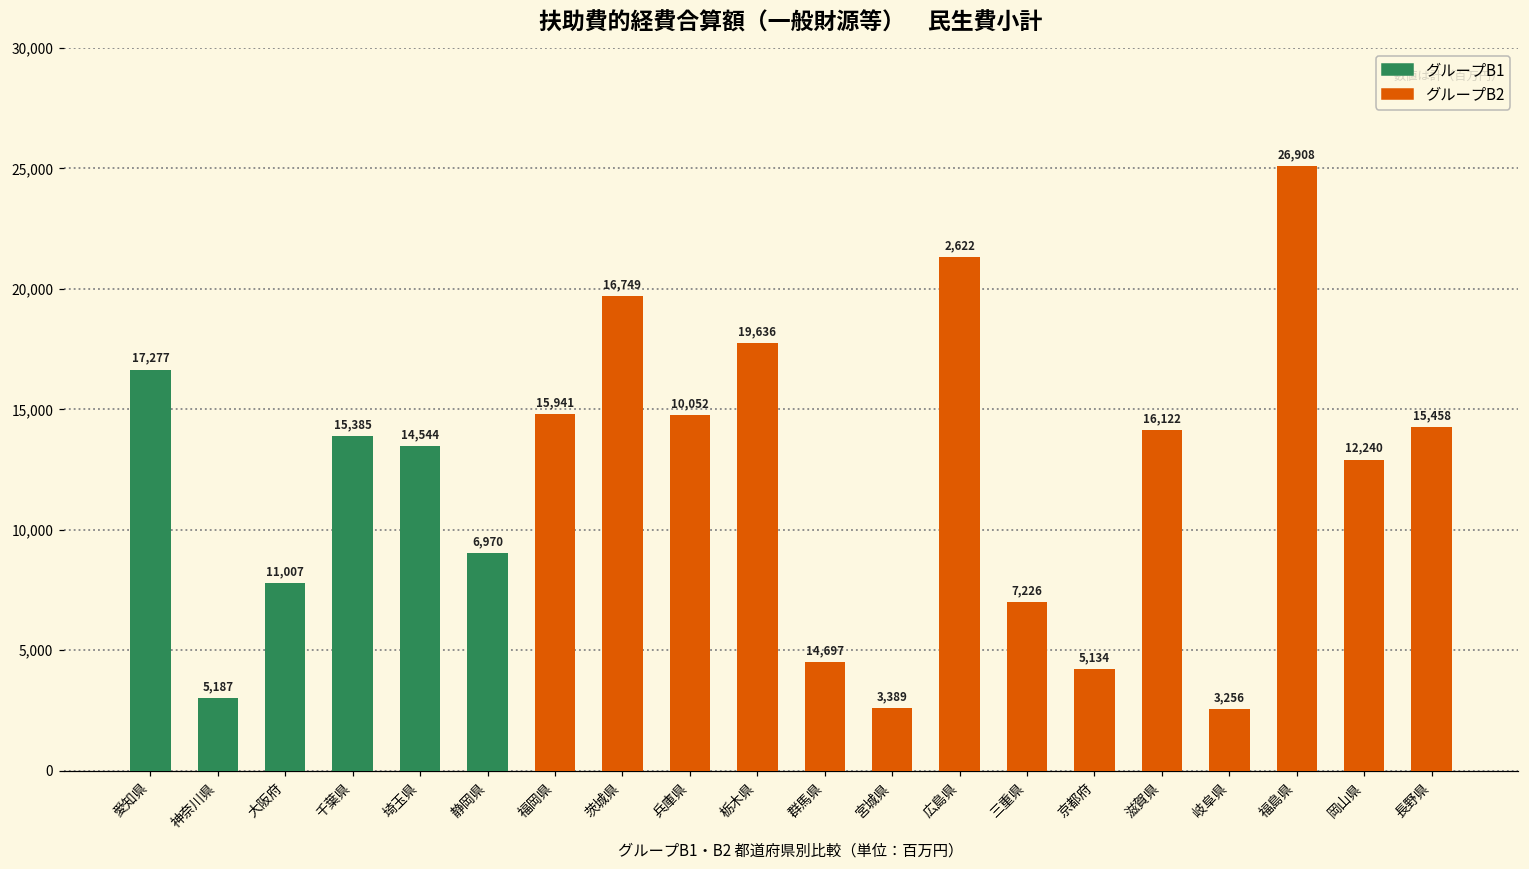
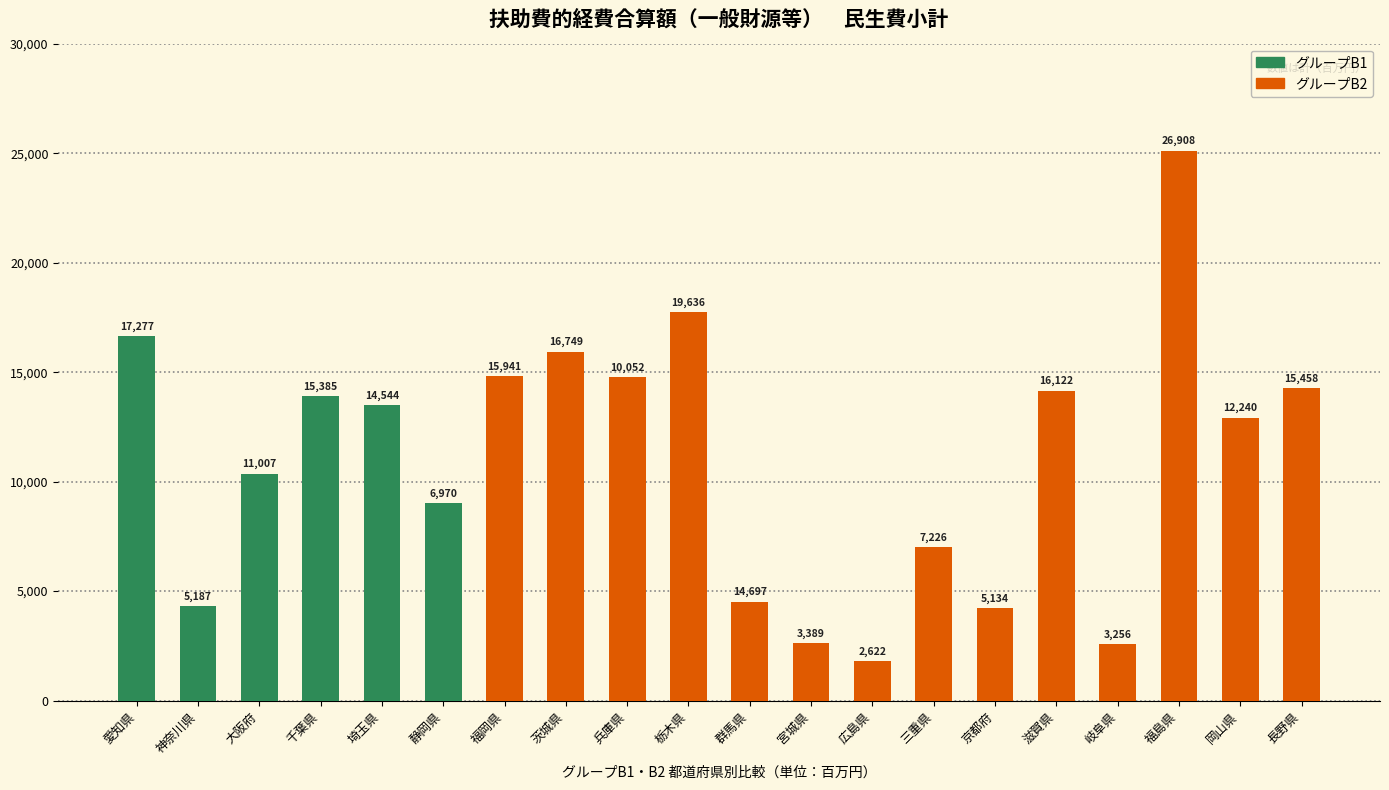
  {
-   "神奈川県": "3,000",
-   "大阪府": "7,800",
-   "茨城県": "19,700",
-   "広島県": "21,300"
+   "神奈川県": "4,300",
+   "大阪府": "10,400",
+   "茨城県": "15,900",
+   "広島県": "1,800"
  }
